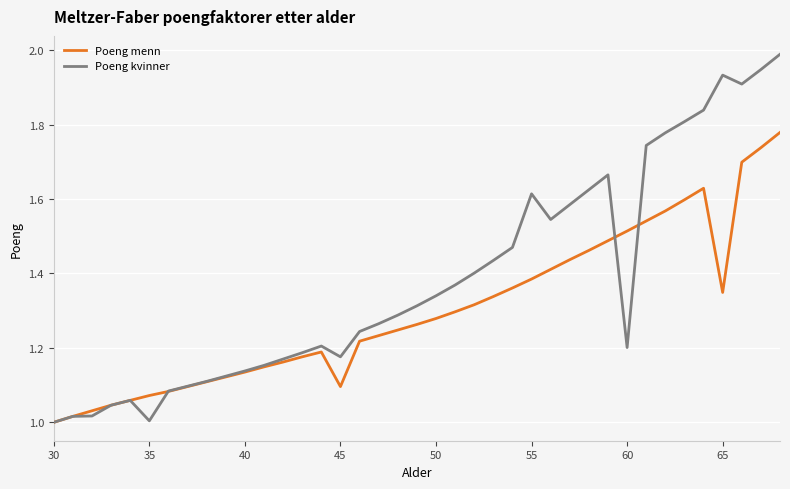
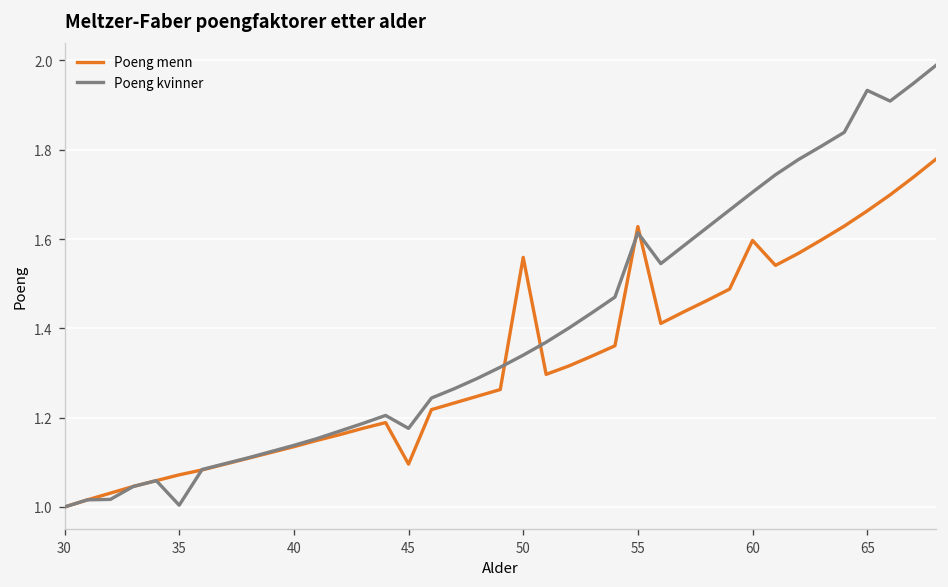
  {
    "Poeng menn": {
      "35": 1.07,
      "45": 1.10,
-     "50": 1.28,
-     "55": 1.39,
-     "60": 1.51,
-     "65": 1.35
+     "50": 1.56,
+     "55": 1.63,
+     "60": 1.60,
+     "65": 1.66
    },
    "Poeng kvinner": {
      "35": 1.00,
      "45": 1.18,
      "50": 1.34,
      "55": 1.61,
-     "60": 1.20,
+     "60": 1.71,
      "65": 1.93
    }
  }
